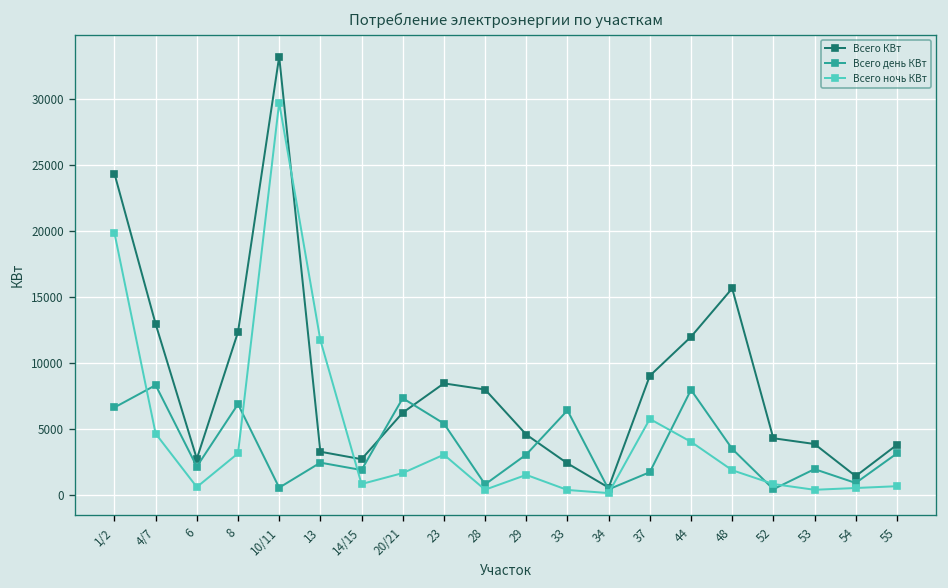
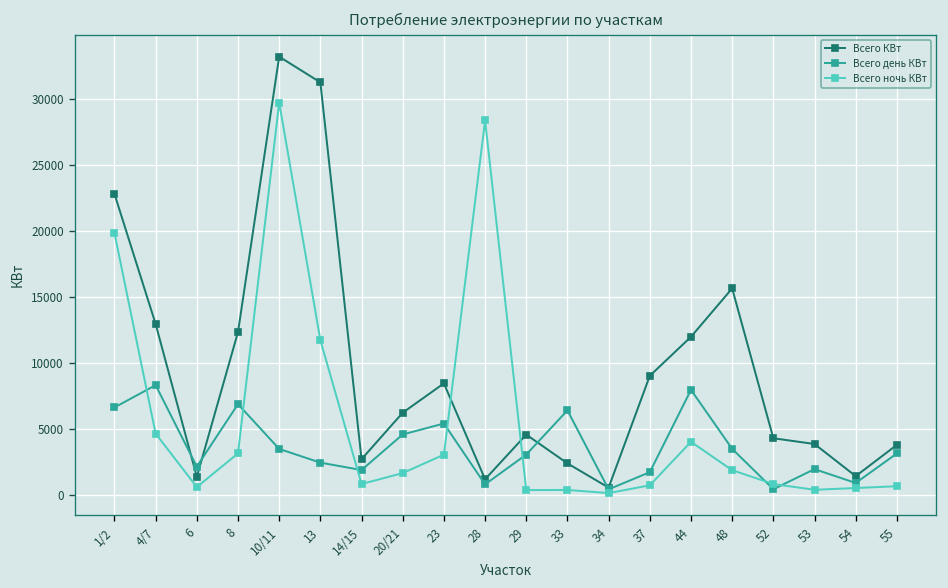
  {
    "Всего КВт": {
-     "1/2": 24300,
+     "1/2": 22800,
      "4/7": 12900,
-     "6": 2700,
+     "6": 1400,
      "8": 12300,
      "10/11": 33200,
-     "13": 3300,
+     "13": 31200,
      "14/15": 2700,
      "20/21": 6200,
      "23": 8400,
-     "28": 8000,
+     "28": 1200,
      "29": 4600,
      "33": 2400,
      "37": 9000,
      "44": 12000,
      "48": 15600,
      "52": 4300,
      "53": 3900,
      "54": 1400,
      "55": 3800
    },
    "Всего день КВт": {
      "1/2": 6600,
      "4/7": 8300,
      "6": 2100,
      "8": 6900,
-     "10/11": 500,
+     "10/11": 3500,
      "13": 2400,
      "14/15": 1900,
-     "20/21": 7300,
+     "20/21": 4600,
      "23": 5400,
      "28": 800,
      "29": 3100,
      "33": 6400,
      "37": 1700,
      "44": 8000,
      "48": 3500,
      "52": 400,
      "53": 1900,
      "54": 900,
      "55": 3100
    },
    "Всего ночь КВт": {
      "1/2": 19800,
      "4/7": 4600,
      "6": 600,
      "8": 3100,
      "10/11": 29700,
      "13": 11700,
      "14/15": 800,
      "20/21": 1600,
      "23": 3000,
-     "28": 400,
-     "29": 1500,
+     "28": 28400,
+     "29": 400,
      "33": 400,
      "34": 100,
-     "37": 5700,
+     "37": 700,
      "44": 4000,
      "48": 1900,
      "52": 800,
      "53": 400,
      "54": 500,
      "55": 700
    }
  }
